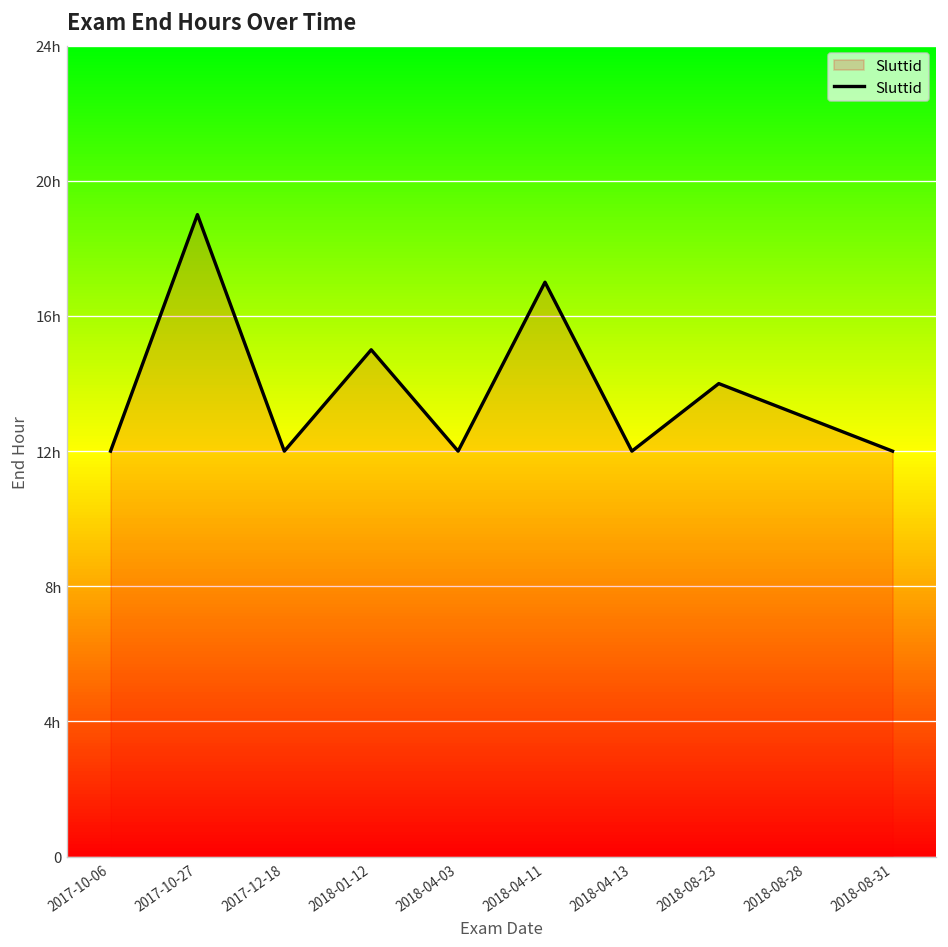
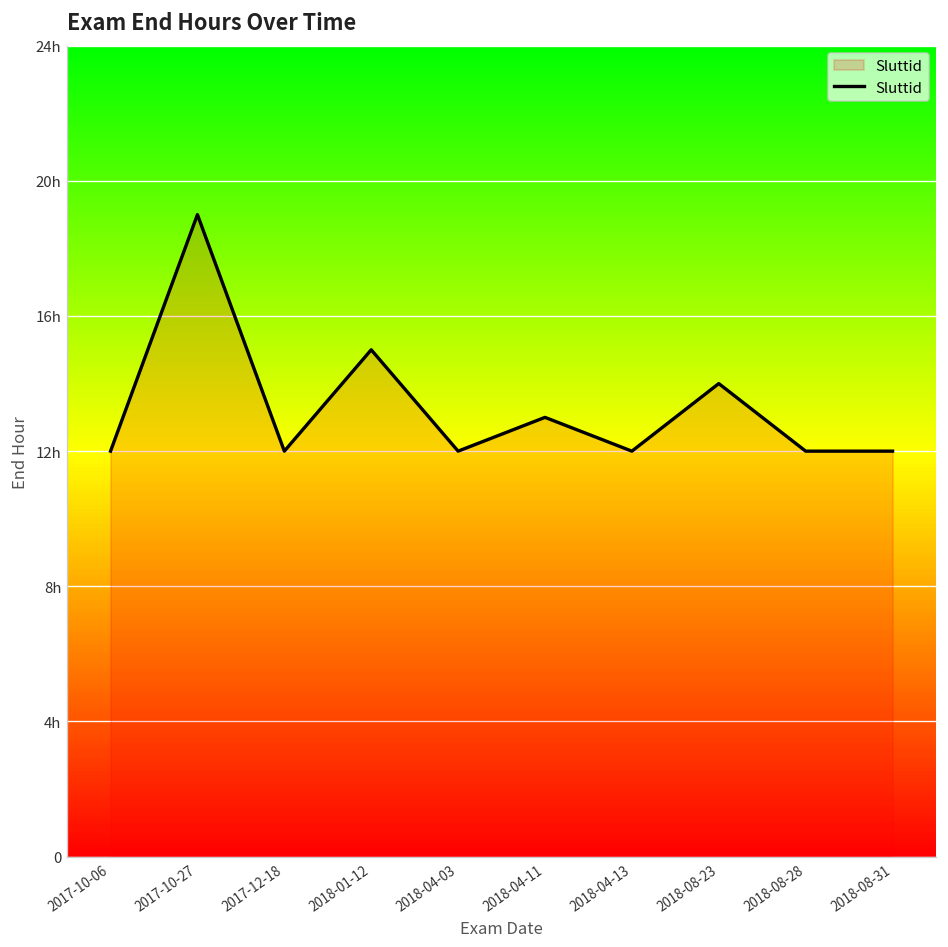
  {
    "2017-10-06": "12h",
    "2017-10-27": "19h",
    "2017-12-18": "12h",
    "2018-01-12": "15h",
    "2018-04-03": "12h",
-   "2018-04-11": "17h",
+   "2018-04-11": "13h",
    "2018-04-13": "12h",
    "2018-08-23": "14h",
-   "2018-08-28": "13h",
+   "2018-08-28": "12h",
    "2018-08-31": "12h"
  }
